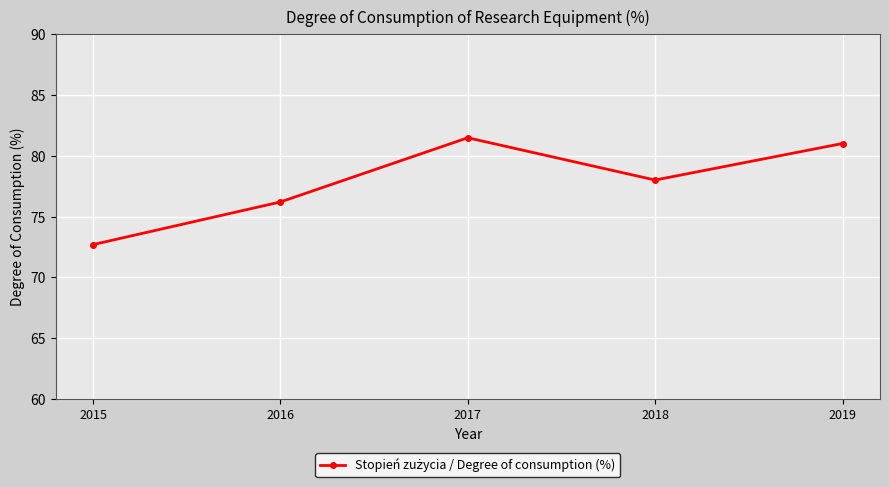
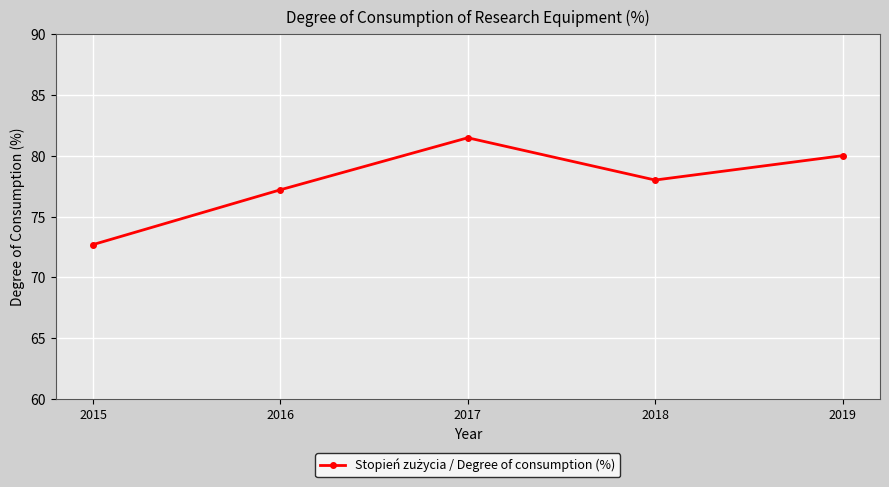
  {
    "2015": 72.7,
-   "2016": 76.2,
+   "2016": 77.2,
    "2017": 81.5,
    "2018": 78.0,
-   "2019": 81
+   "2019": 80
  }
